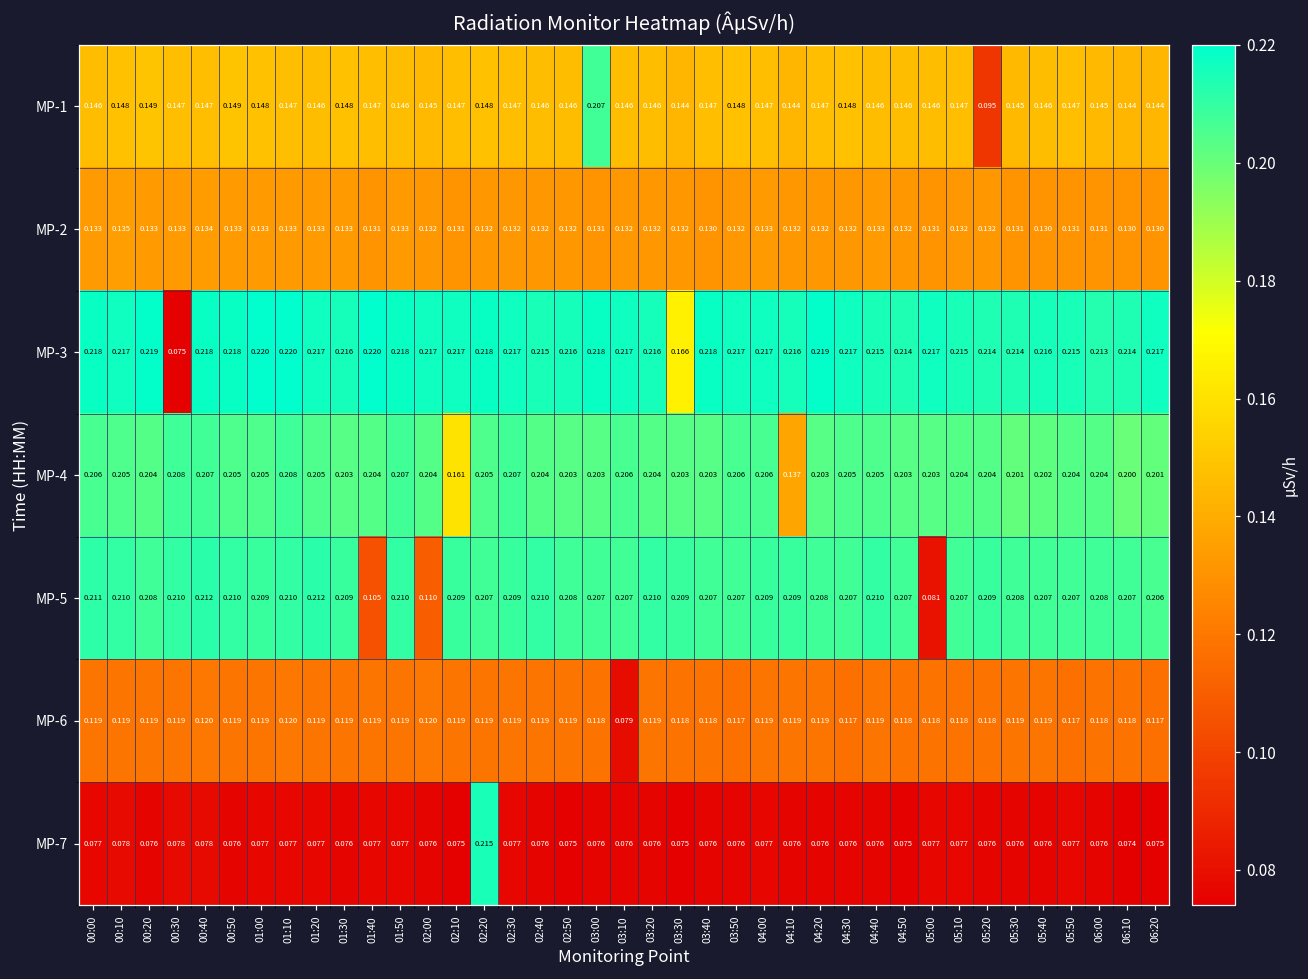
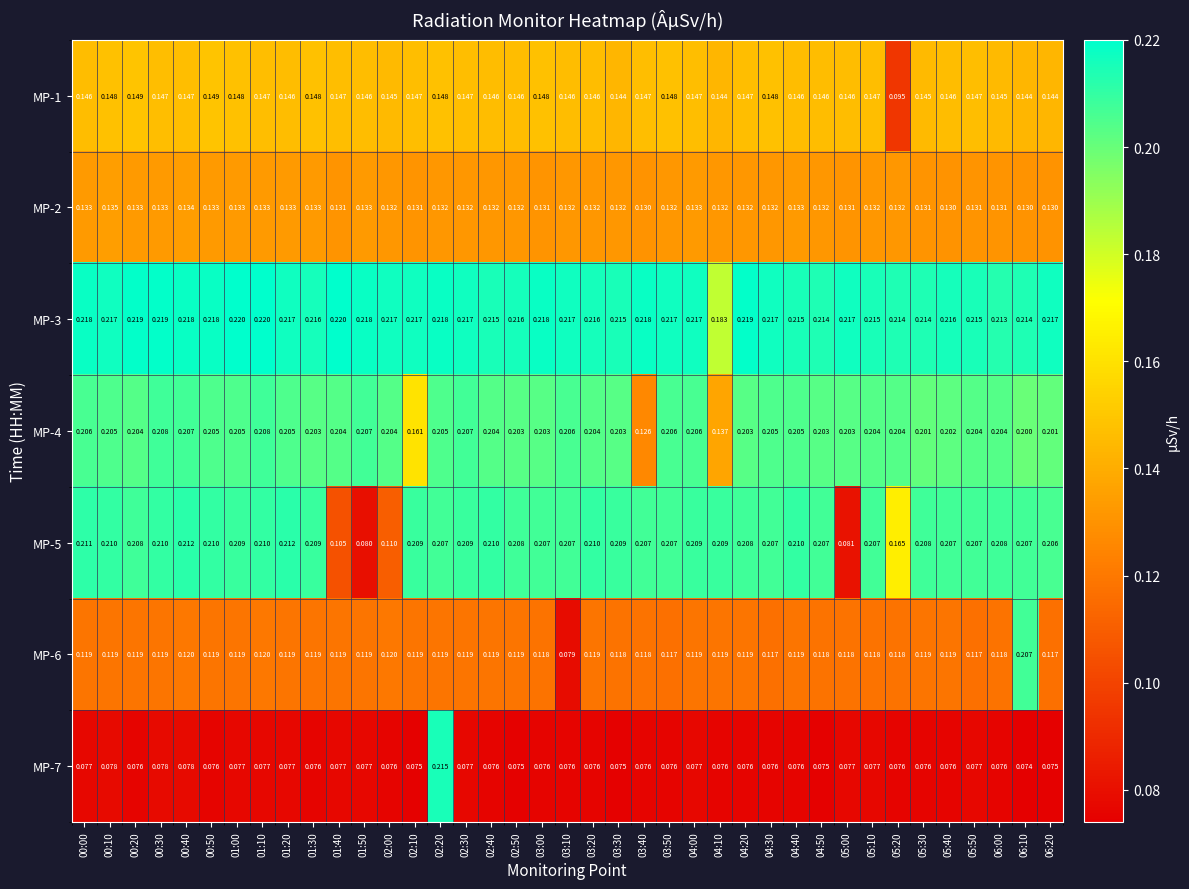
  {
    "MP-1": {
      "00:00": 0.146,
      "00:10": 0.148,
      "00:20": 0.149,
      "00:30": 0.147,
      "00:40": 0.147,
      "00:50": 0.149,
      "01:00": 0.148,
      "01:10": 0.147,
      "01:20": 0.146,
      "01:30": 0.148,
      "01:40": 0.147,
      "01:50": 0.146,
      "02:00": 0.145,
      "02:10": 0.147,
      "02:20": 0.148,
      "02:30": 0.147,
      "02:40": 0.146,
      "02:50": 0.146,
-     "03:00": 0.207,
+     "03:00": 0.148,
      "03:10": 0.146,
      "03:20": 0.146,
      "03:30": 0.144,
      "03:40": 0.147,
      "03:50": 0.148,
      "04:00": 0.147,
      "04:10": 0.144,
      "04:20": 0.147,
      "04:30": 0.148,
      "04:40": 0.146,
      "04:50": 0.146,
      "05:00": 0.146,
      "05:10": 0.147,
      "05:20": 0.095,
      "05:30": 0.145,
      "05:40": 0.146,
      "05:50": 0.147,
      "06:00": 0.145,
      "06:10": 0.144,
      "06:20": 0.144
    },
    "MP-3": {
      "00:00": 0.218,
      "00:10": 0.217,
      "00:20": 0.219,
-     "00:30": 0.075,
+     "00:30": 0.219,
      "00:40": 0.218,
      "00:50": 0.218,
      "01:00": 0.220,
      "01:10": 0.220,
      "01:20": 0.217,
      "01:30": 0.216,
      "01:40": 0.220,
      "01:50": 0.218,
      "02:00": 0.217,
      "02:10": 0.217,
      "02:20": 0.218,
      "02:30": 0.217,
      "02:40": 0.215,
      "02:50": 0.216,
      "03:00": 0.218,
      "03:10": 0.217,
      "03:20": 0.216,
-     "03:30": 0.166,
+     "03:30": 0.215,
      "03:40": 0.218,
      "03:50": 0.217,
      "04:00": 0.217,
-     "04:10": 0.216,
+     "04:10": 0.183,
      "04:20": 0.219,
      "04:30": 0.217,
      "04:40": 0.215,
      "04:50": 0.214,
      "05:00": 0.217,
      "05:10": 0.215,
      "05:20": 0.214,
      "05:30": 0.214,
      "05:40": 0.216,
      "05:50": 0.215,
      "06:00": 0.213,
      "06:10": 0.214,
      "06:20": 0.217
    },
    "MP-4": {
      "00:00": 0.206,
      "00:10": 0.205,
      "00:20": 0.204,
      "00:30": 0.208,
      "00:40": 0.207,
      "00:50": 0.205,
      "01:00": 0.205,
      "01:10": 0.208,
      "01:20": 0.205,
      "01:30": 0.203,
      "01:40": 0.204,
      "01:50": 0.207,
      "02:00": 0.204,
      "02:10": 0.161,
      "02:20": 0.205,
      "02:30": 0.207,
      "02:40": 0.204,
      "02:50": 0.203,
      "03:00": 0.203,
      "03:10": 0.206,
      "03:20": 0.204,
      "03:30": 0.203,
-     "03:40": 0.203,
+     "03:40": 0.126,
      "03:50": 0.206,
      "04:00": 0.206,
      "04:10": 0.137,
      "04:20": 0.203,
      "04:30": 0.205,
      "04:40": 0.205,
      "04:50": 0.203,
      "05:00": 0.203,
      "05:10": 0.204,
      "05:20": 0.204,
      "05:30": 0.201,
      "05:40": 0.202,
      "05:50": 0.204,
      "06:00": 0.204,
      "06:10": 0.200,
      "06:20": 0.201
    },
    "MP-5": {
      "00:00": 0.211,
      "00:10": 0.210,
      "00:20": 0.208,
      "00:30": 0.210,
      "00:40": 0.212,
      "00:50": 0.210,
      "01:00": 0.209,
      "01:10": 0.210,
      "01:20": 0.212,
      "01:30": 0.209,
      "01:40": 0.105,
-     "01:50": 0.210,
+     "01:50": 0.080,
      "02:00": 0.110,
      "02:10": 0.209,
      "02:20": 0.207,
      "02:30": 0.209,
      "02:40": 0.210,
      "02:50": 0.208,
      "03:00": 0.207,
      "03:10": 0.207,
      "03:20": 0.210,
      "03:30": 0.209,
      "03:40": 0.207,
      "03:50": 0.207,
      "04:00": 0.209,
      "04:10": 0.209,
      "04:20": 0.208,
      "04:30": 0.207,
      "04:40": 0.210,
      "04:50": 0.207,
      "05:00": 0.081,
      "05:10": 0.207,
-     "05:20": 0.209,
+     "05:20": 0.165,
      "05:30": 0.208,
      "05:40": 0.207,
      "05:50": 0.207,
      "06:00": 0.208,
      "06:10": 0.207,
      "06:20": 0.206
    },
    "MP-6": {
      "00:00": 0.119,
      "00:10": 0.119,
      "00:20": 0.119,
      "00:30": 0.119,
      "00:40": 0.120,
      "00:50": 0.119,
      "01:00": 0.119,
      "01:10": 0.120,
      "01:20": 0.119,
      "01:30": 0.119,
      "01:40": 0.119,
      "01:50": 0.119,
      "02:00": 0.120,
      "02:10": 0.119,
      "02:20": 0.119,
      "02:30": 0.119,
      "02:40": 0.119,
      "02:50": 0.119,
      "03:00": 0.118,
      "03:10": 0.079,
      "03:20": 0.119,
      "03:30": 0.118,
      "03:40": 0.118,
      "03:50": 0.117,
      "04:00": 0.119,
      "04:10": 0.119,
      "04:20": 0.119,
      "04:30": 0.117,
      "04:40": 0.119,
      "04:50": 0.118,
      "05:00": 0.118,
      "05:10": 0.118,
      "05:20": 0.118,
      "05:30": 0.119,
      "05:40": 0.119,
      "05:50": 0.117,
      "06:00": 0.118,
-     "06:10": 0.118,
+     "06:10": 0.207,
      "06:20": 0.117
    }
  }
